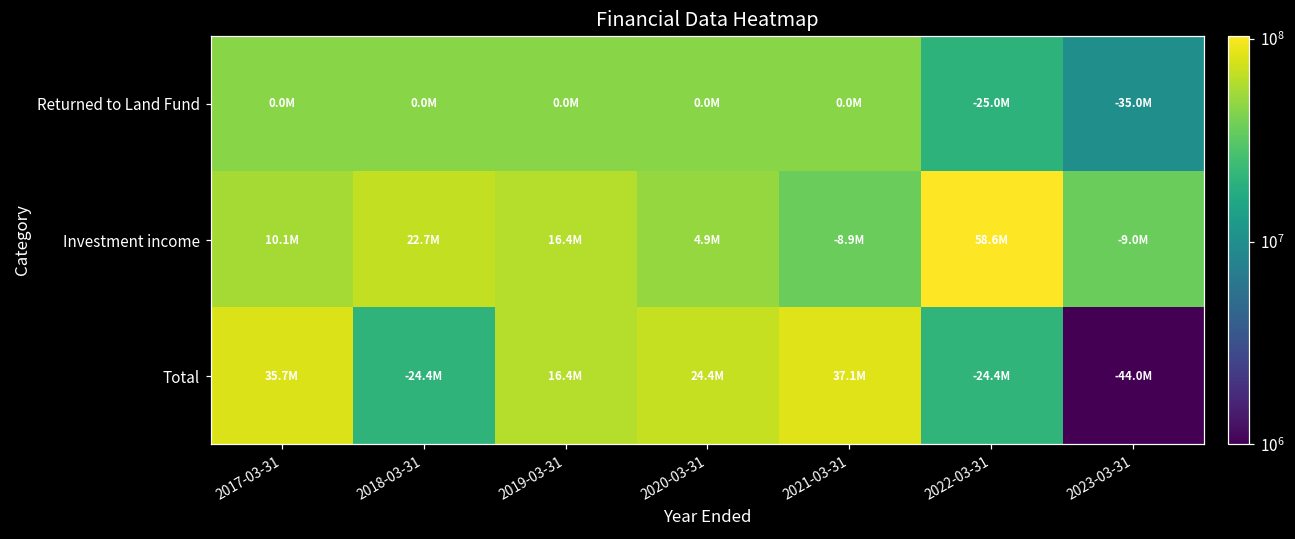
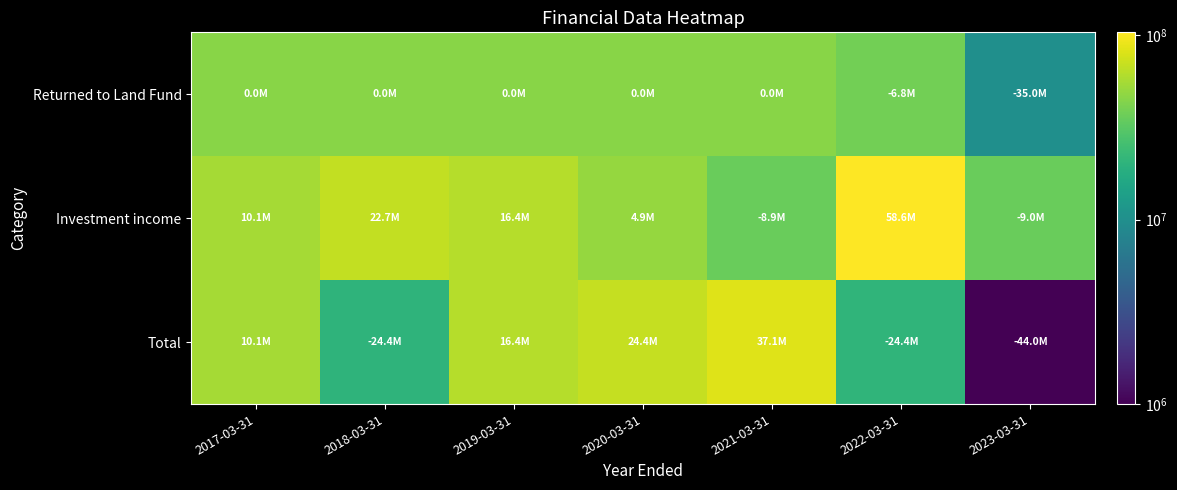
  {
    "Returned to Land Fund": {
      "2017-03-31": "0.0M",
      "2018-03-31": "0.0M",
      "2019-03-31": "0.0M",
      "2020-03-31": "0.0M",
      "2021-03-31": "0.0M",
-     "2022-03-31": "-25.0M",
+     "2022-03-31": "-6.8M",
      "2023-03-31": "-35.0M"
    },
    "Investment income": {
      "2017-03-31": "10.1M",
      "2018-03-31": "22.7M",
      "2019-03-31": "16.4M",
      "2020-03-31": "4.9M",
      "2021-03-31": "-8.9M",
      "2022-03-31": "58.6M",
      "2023-03-31": "-9.0M"
    },
    "Total": {
-     "2017-03-31": "35.7M",
+     "2017-03-31": "10.1M",
      "2018-03-31": "-24.4M",
      "2019-03-31": "16.4M",
      "2020-03-31": "24.4M",
      "2021-03-31": "37.1M",
      "2022-03-31": "-24.4M",
      "2023-03-31": "-44.0M"
    }
  }
